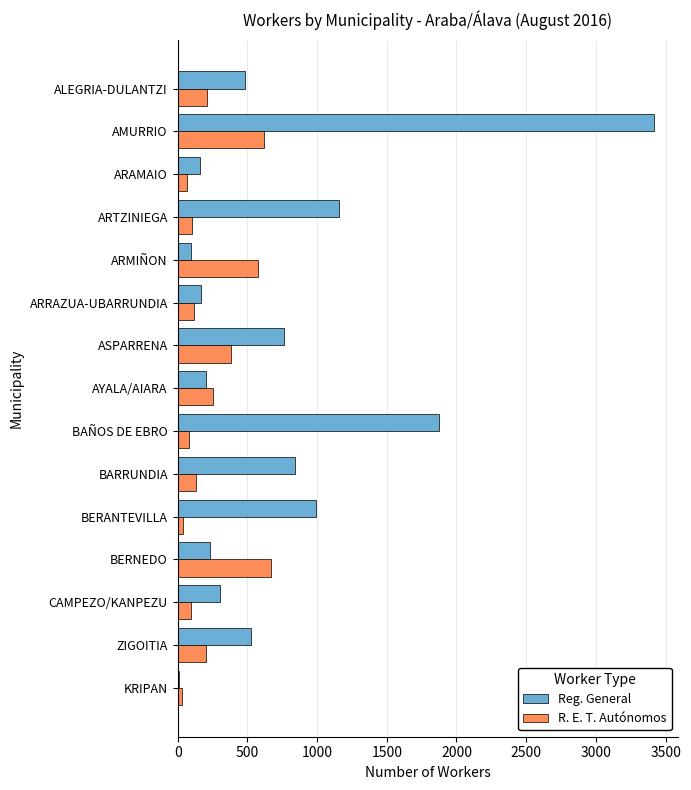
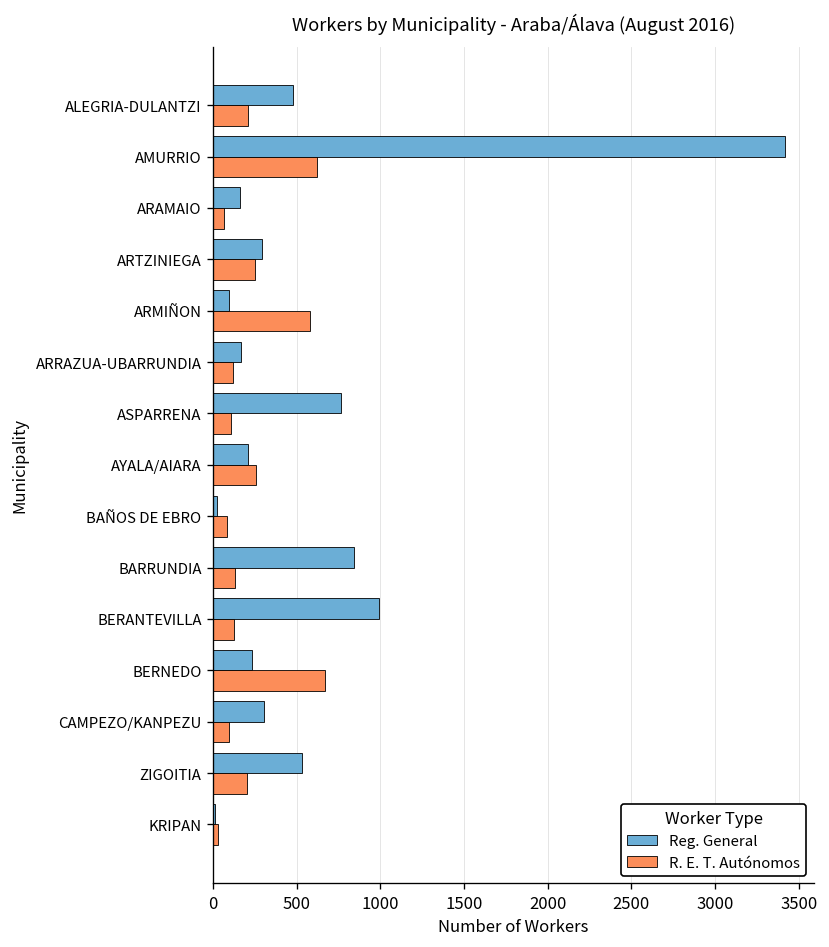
  {
    "Reg. General": {
      "ALEGRIA-DULANTZI": 480,
      "AMURRIO": 3420,
      "ARAMAIO": 160,
-     "ARTZINIEGA": 1160,
+     "ARTZINIEGA": 290,
      "ARMIÑON": 100,
      "ARRAZUA-UBARRUNDIA": 170,
      "ASPARRENA": 760,
      "AYALA/AIARA": 210,
-     "BAÑOS DE EBRO": 1870,
+     "BAÑOS DE EBRO": 20,
      "BARRUNDIA": 840,
      "BERANTEVILLA": 990,
      "BERNEDO": 230,
      "CAMPEZO/KANPEZU": 310,
      "ZIGOITIA": 530
    },
    "R. E. T. Autónomos": {
      "ALEGRIA-DULANTZI": 210,
      "AMURRIO": 620,
      "ARAMAIO": 70,
-     "ARTZINIEGA": 100,
+     "ARTZINIEGA": 250,
      "ARMIÑON": 580,
      "ARRAZUA-UBARRUNDIA": 120,
-     "ASPARRENA": 380,
+     "ASPARRENA": 110,
      "AYALA/AIARA": 250,
      "BAÑOS DE EBRO": 80,
      "BARRUNDIA": 130,
-     "BERANTEVILLA": 40,
+     "BERANTEVILLA": 130,
      "BERNEDO": 670,
      "CAMPEZO/KANPEZU": 100,
      "ZIGOITIA": 200,
      "KRIPAN": 30
    }
  }
